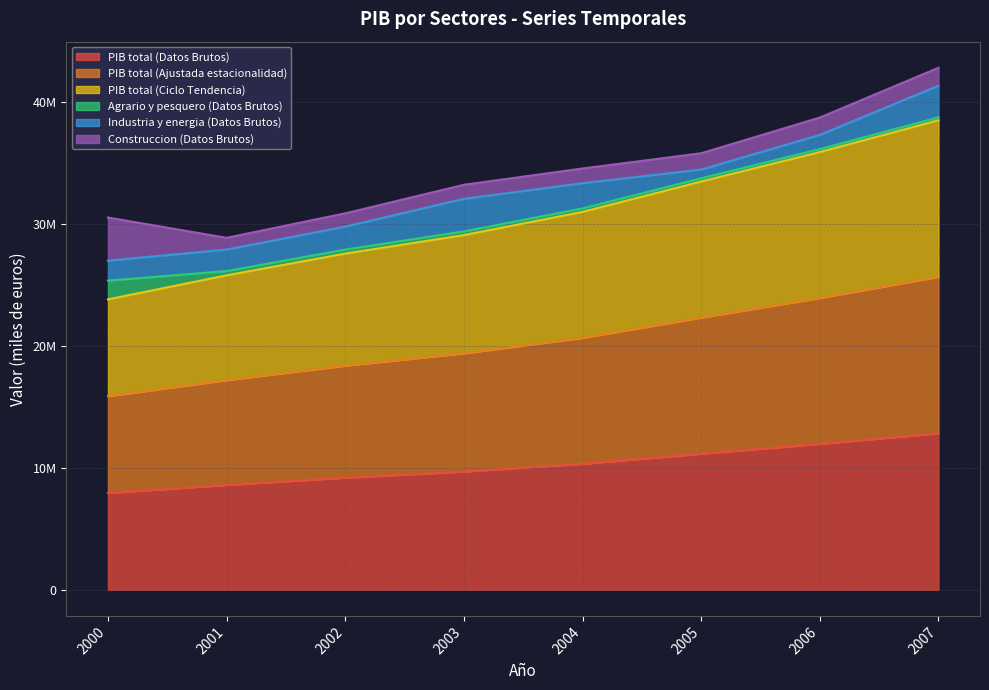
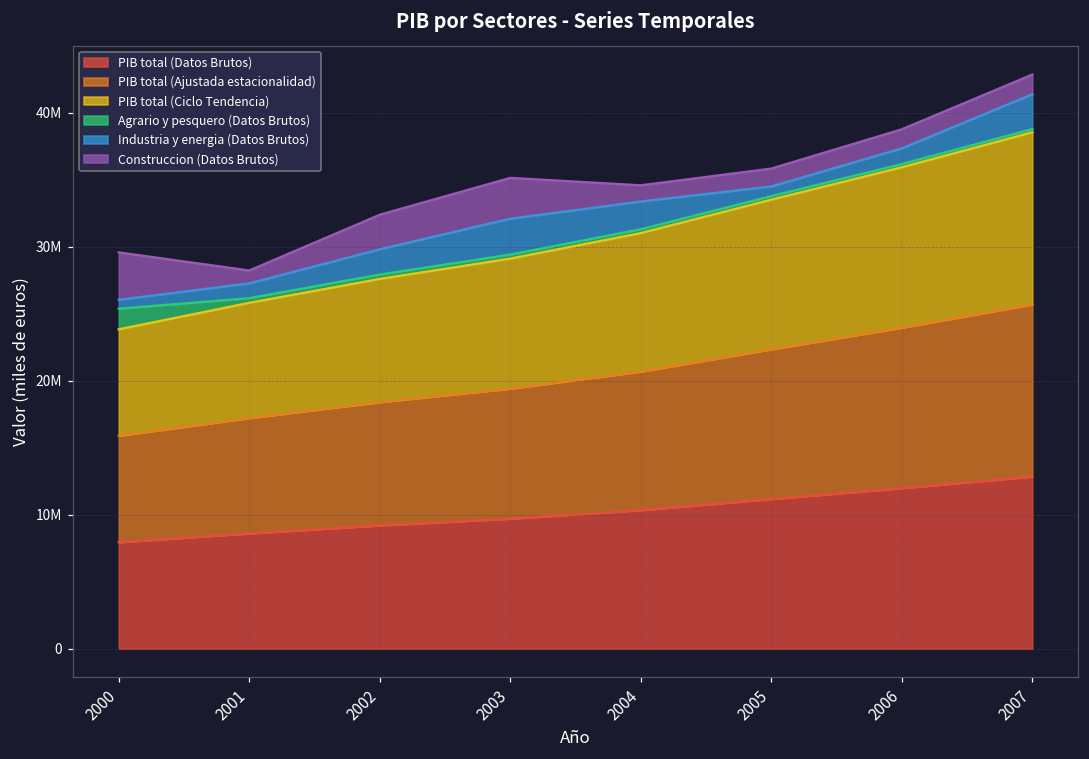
  {
    "PIB total (Ciclo Tendencia)": {
      "2000": 7900000,
      "2001": 8600000,
      "2002": 9200000,
      "2003": 9700000,
      "2004": 10300000,
      "2005": 11200000,
      "2006": 12000000,
      "2007": 12800000
    },
    "Agrario y pesquero (Datos Brutos)": {
      "2000": 1500000,
      "2001": 300000,
      "2002": 300000,
      "2003": 300000,
      "2004": 300000,
      "2005": 300000,
      "2006": 200000,
      "2007": 200000
    },
    "Industria y energia (Datos Brutos)": {
-     "2000": 1600000,
-     "2001": 1800000,
+     "2000": 700000,
+     "2001": 1100000,
      "2002": 1900000,
      "2003": 2700000,
      "2004": 2100000,
      "2005": 700000,
      "2006": 1200000,
      "2007": 2600000
    },
    "Construccion (Datos Brutos)": {
      "2000": 3500000,
      "2001": 1000000,
-     "2002": 1100000,
-     "2003": 1200000,
+     "2002": 2600000,
+     "2003": 3000000,
      "2004": 1200000,
      "2005": 1300000,
      "2006": 1400000,
      "2007": 1500000
    }
  }
